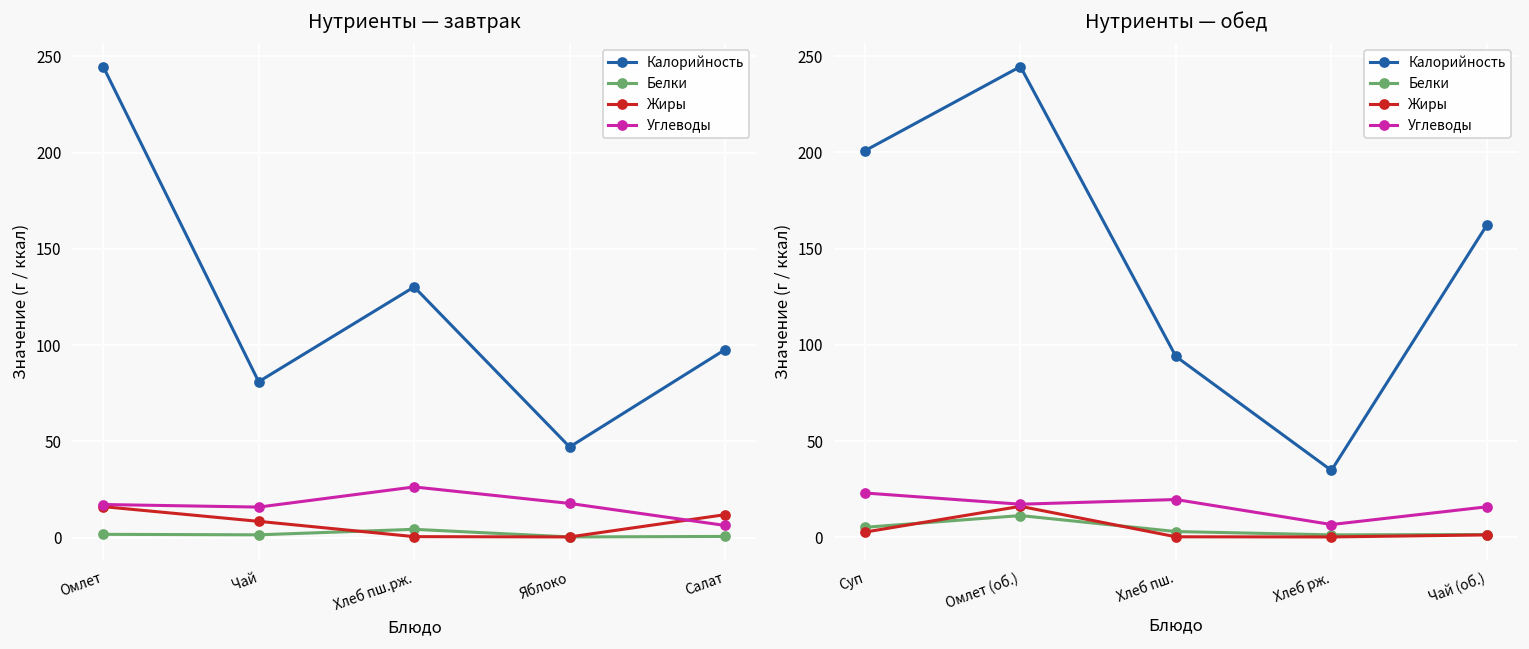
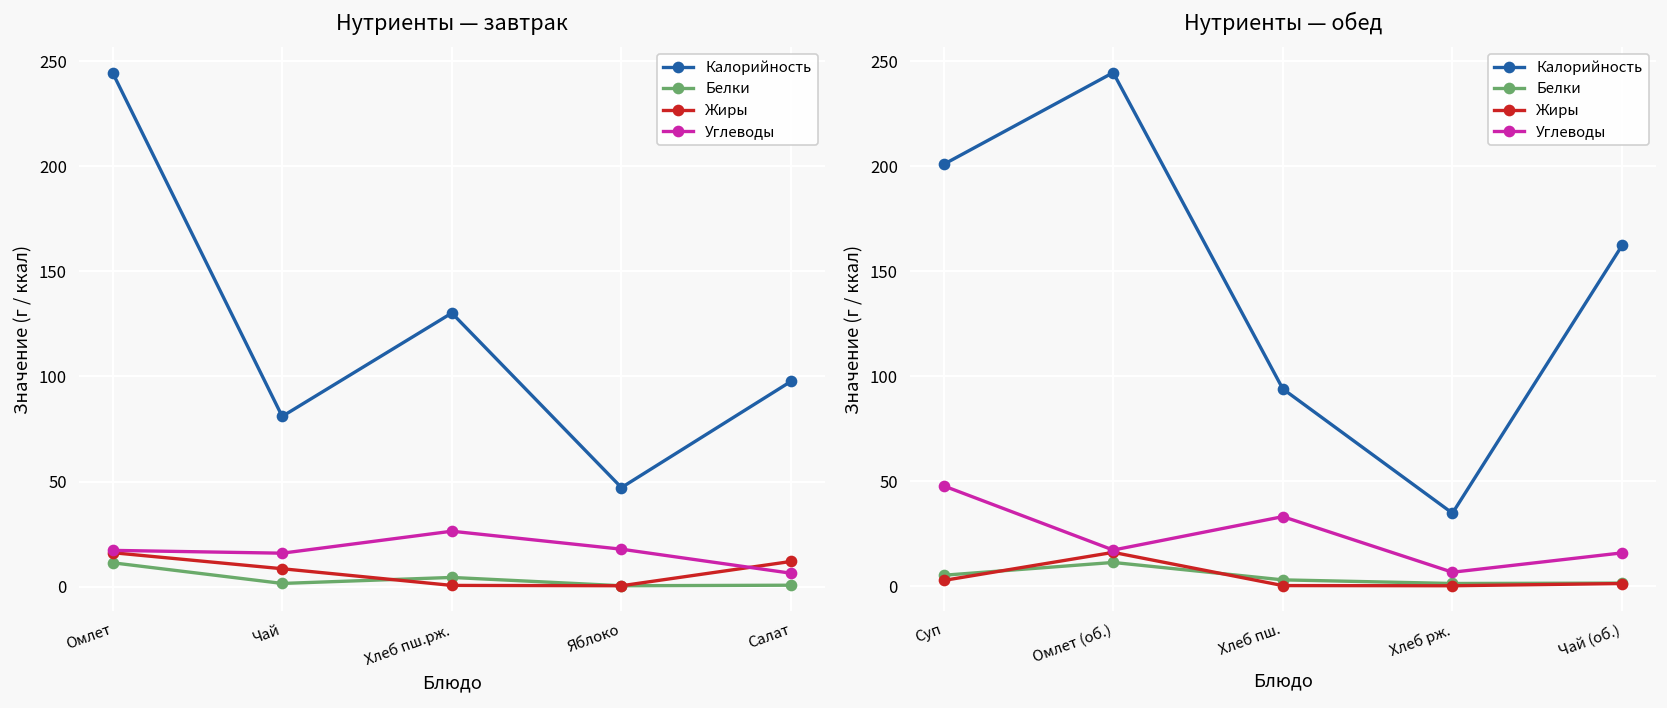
  {
    "Нутриенты — завтрак": {
      "Калорийность": {
        "Омлет": 245,
        "Чай": 81,
        "Хлеб пш.рж.": 130,
        "Яблоко": 47,
        "Салат": 98
      },
      "Белки": {
-       "Омлет": 2,
+       "Омлет": 11,
        "Чай": 2,
        "Хлеб пш.рж.": 4,
        "Салат": 1
      },
      "Жиры": {
        "Чай": 9,
        "Хлеб пш.рж.": 1,
        "Салат": 12
      },
      "Углеводы": {
        "Чай": 16,
        "Хлеб пш.рж.": 26,
        "Яблоко": 18,
        "Салат": 6
      }
    },
    "Нутриенты — обед": {
      "Калорийность": {
        "Суп": 201,
        "Омлет (об.)": 245,
        "Хлеб пш.": 94,
        "Хлеб рж.": 35,
        "Чай (об.)": 162
      },
      "Белки": {
        "Суп": 5,
        "Омлет (об.)": 11,
        "Хлеб пш.": 3
      },
      "Жиры": {
        "Суп": 3,
        "Хлеб пш.": 0
      },
      "Углеводы": {
-       "Суп": 23,
-       "Хлеб пш.": 20,
+       "Суп": 48,
+       "Хлеб пш.": 33,
        "Хлеб рж.": 7,
        "Чай (об.)": 16
      }
    }
  }
